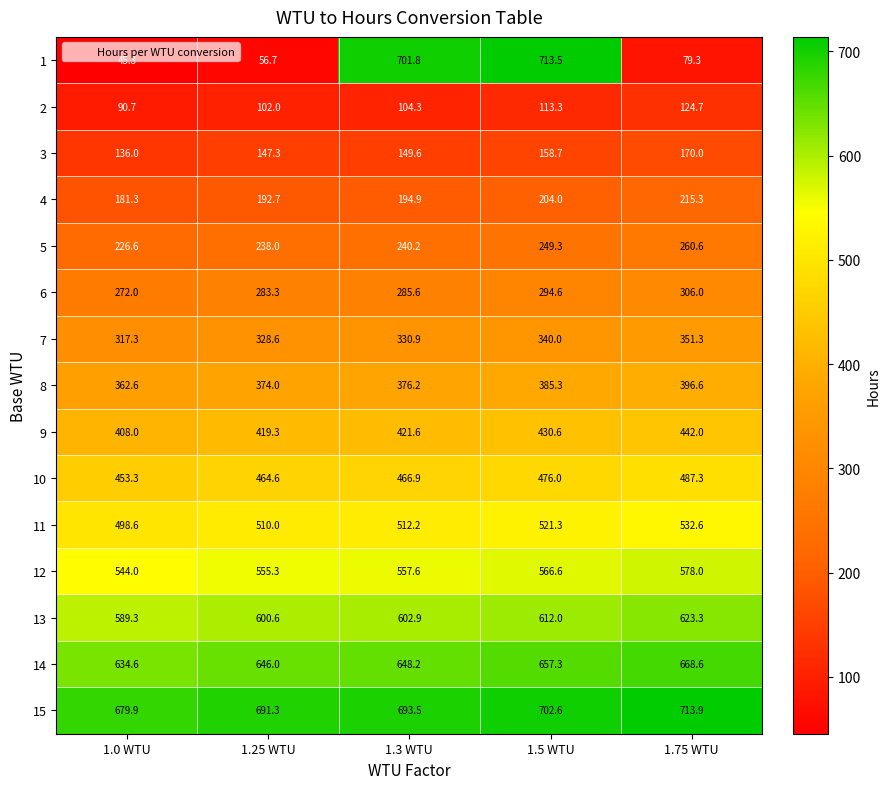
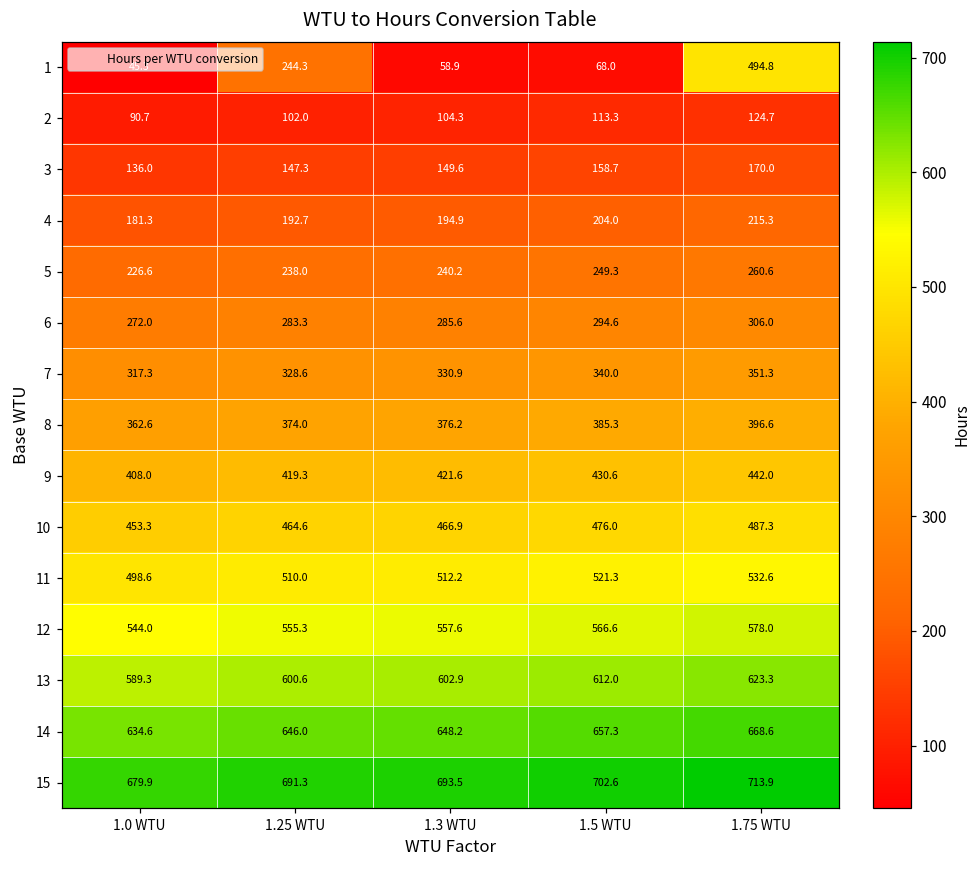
  {
    "1": {
-     "1.25 WTU": 56.7,
-     "1.3 WTU": 701.8,
-     "1.5 WTU": 713.5,
-     "1.75 WTU": 79.3
+     "1.25 WTU": 244.3,
+     "1.3 WTU": 58.9,
+     "1.5 WTU": 68.0,
+     "1.75 WTU": 494.8
    },
    "2": {
      "1.0 WTU": 90.7,
      "1.25 WTU": 102.0,
      "1.3 WTU": 104.3,
      "1.5 WTU": 113.3,
      "1.75 WTU": 124.7
    },
    "3": {
      "1.0 WTU": 136.0,
      "1.25 WTU": 147.3,
      "1.3 WTU": 149.6,
      "1.5 WTU": 158.7,
      "1.75 WTU": 170.0
    },
    "4": {
      "1.0 WTU": 181.3,
      "1.25 WTU": 192.7,
      "1.3 WTU": 194.9,
      "1.5 WTU": 204.0,
      "1.75 WTU": 215.3
    },
    "5": {
      "1.0 WTU": 226.6,
      "1.25 WTU": 238.0,
      "1.3 WTU": 240.2,
      "1.5 WTU": 249.3,
      "1.75 WTU": 260.6
    },
    "6": {
      "1.0 WTU": 272.0,
      "1.25 WTU": 283.3,
      "1.3 WTU": 285.6,
      "1.5 WTU": 294.6,
      "1.75 WTU": 306.0
    },
    "7": {
      "1.0 WTU": 317.3,
      "1.25 WTU": 328.6,
      "1.3 WTU": 330.9,
      "1.5 WTU": 340.0,
      "1.75 WTU": 351.3
    },
    "8": {
      "1.0 WTU": 362.6,
      "1.25 WTU": 374.0,
      "1.3 WTU": 376.2,
      "1.5 WTU": 385.3,
      "1.75 WTU": 396.6
    },
    "9": {
      "1.0 WTU": 408.0,
      "1.25 WTU": 419.3,
      "1.3 WTU": 421.6,
      "1.5 WTU": 430.6,
      "1.75 WTU": 442.0
    },
    "10": {
      "1.0 WTU": 453.3,
      "1.25 WTU": 464.6,
      "1.3 WTU": 466.9,
      "1.5 WTU": 476.0,
      "1.75 WTU": 487.3
    },
    "11": {
      "1.0 WTU": 498.6,
      "1.25 WTU": 510.0,
      "1.3 WTU": 512.2,
      "1.5 WTU": 521.3,
      "1.75 WTU": 532.6
    },
    "12": {
      "1.0 WTU": 544.0,
      "1.25 WTU": 555.3,
      "1.3 WTU": 557.6,
      "1.5 WTU": 566.6,
      "1.75 WTU": 578.0
    },
    "13": {
      "1.0 WTU": 589.3,
      "1.25 WTU": 600.6,
      "1.3 WTU": 602.9,
      "1.5 WTU": 612.0,
      "1.75 WTU": 623.3
    },
    "14": {
      "1.0 WTU": 634.6,
      "1.25 WTU": 646.0,
      "1.3 WTU": 648.2,
      "1.5 WTU": 657.3,
      "1.75 WTU": 668.6
    },
    "15": {
      "1.0 WTU": 679.9,
      "1.25 WTU": 691.3,
      "1.3 WTU": 693.5,
      "1.5 WTU": 702.6,
      "1.75 WTU": 713.9
    }
  }
